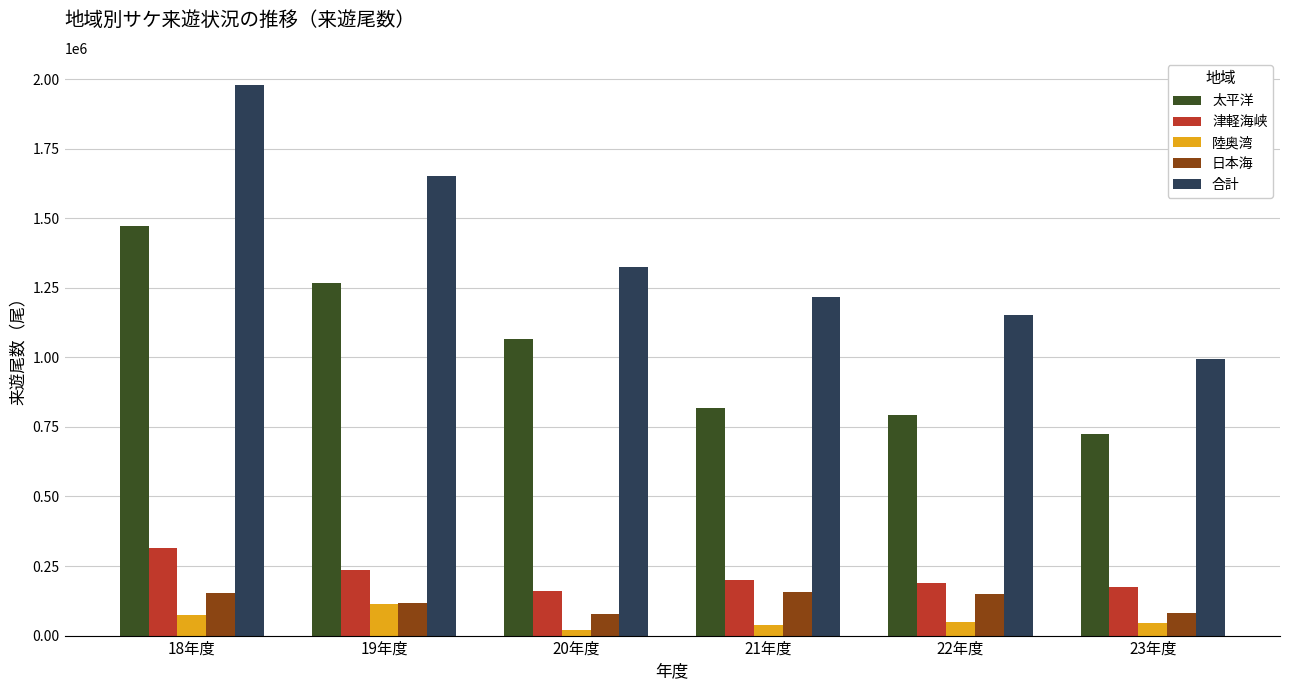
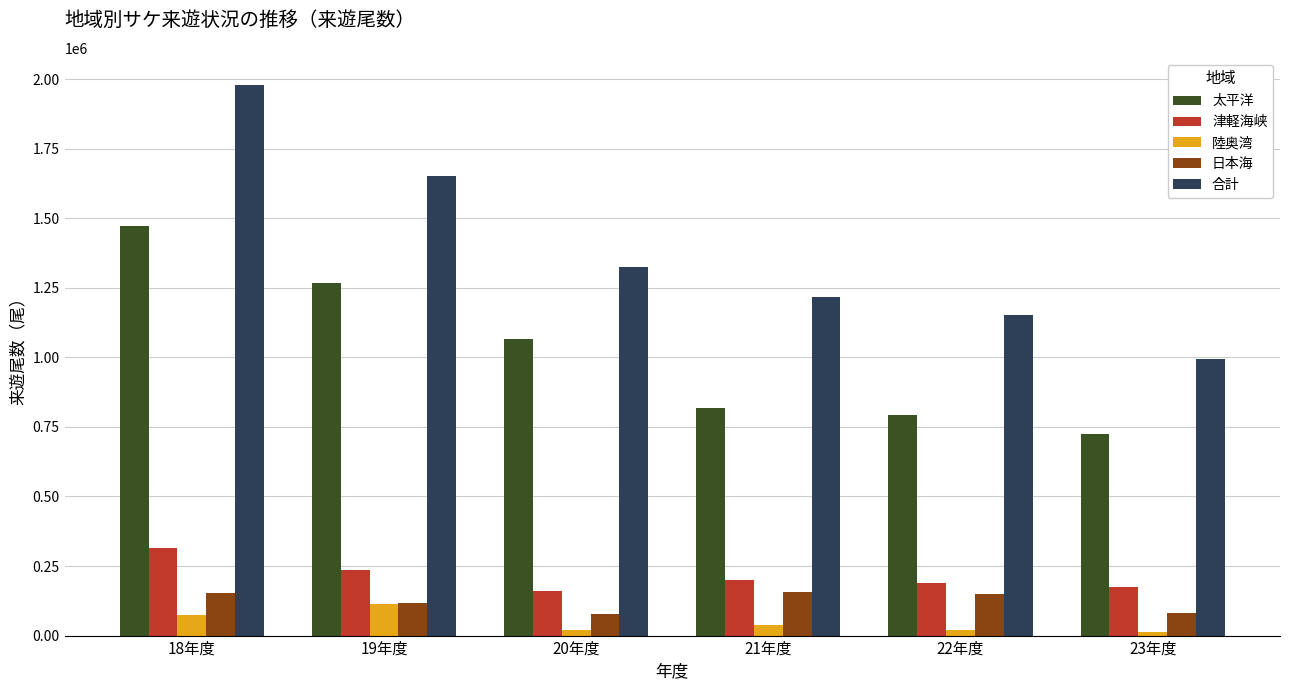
  {
    "陸奥湾": {
      "18年度": 80000,
      "19年度": 110000,
      "20年度": 20000,
      "21年度": 40000,
-     "22年度": 50000,
-     "23年度": 50000
+     "22年度": 20000,
+     "23年度": 10000
    }
  }
